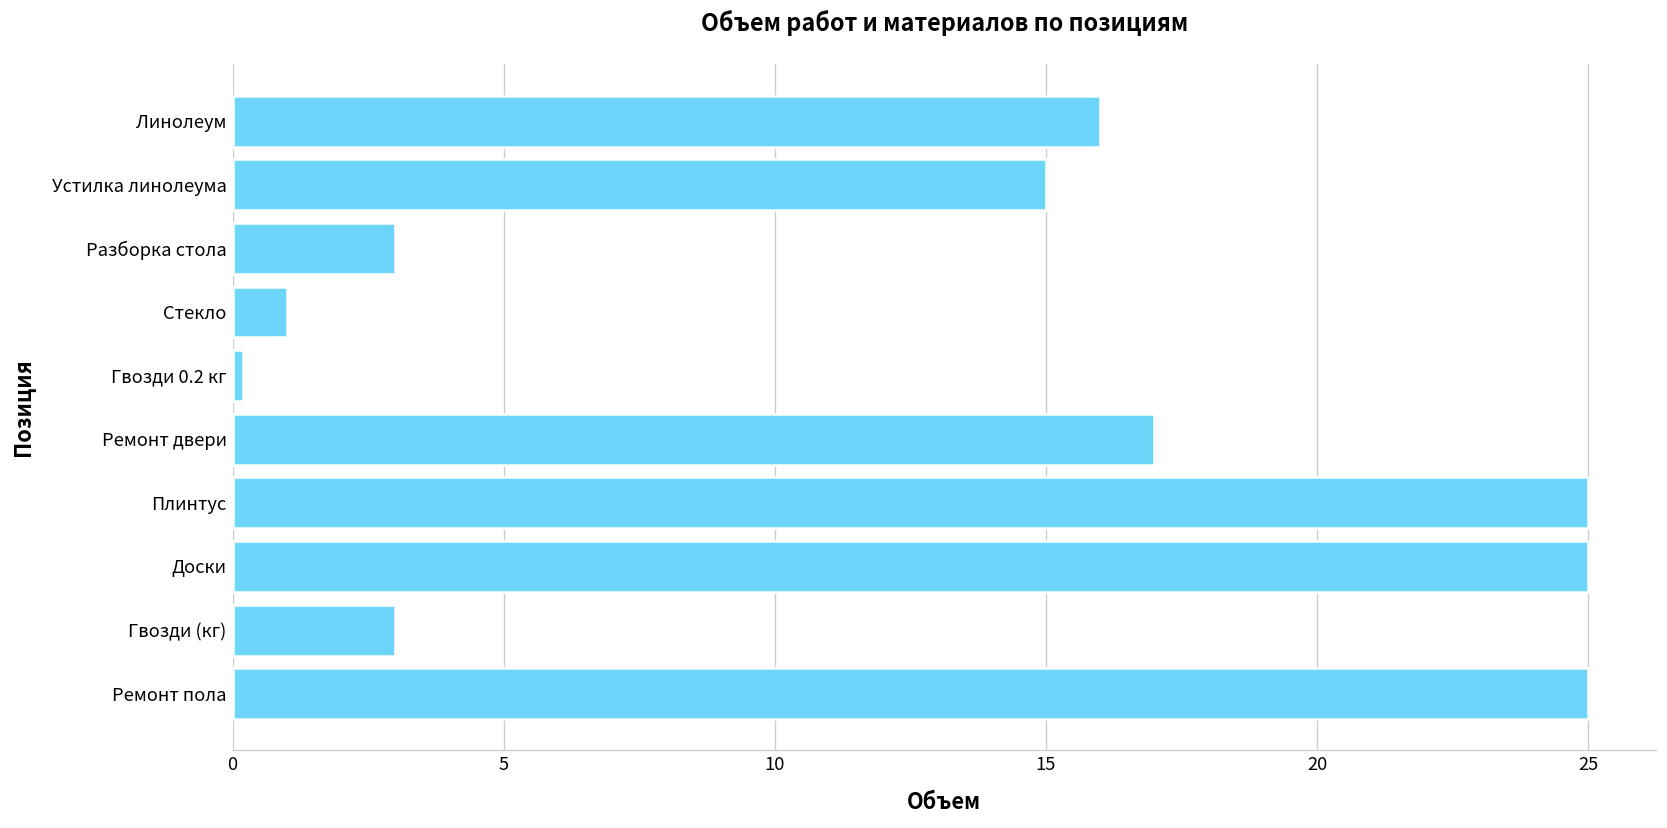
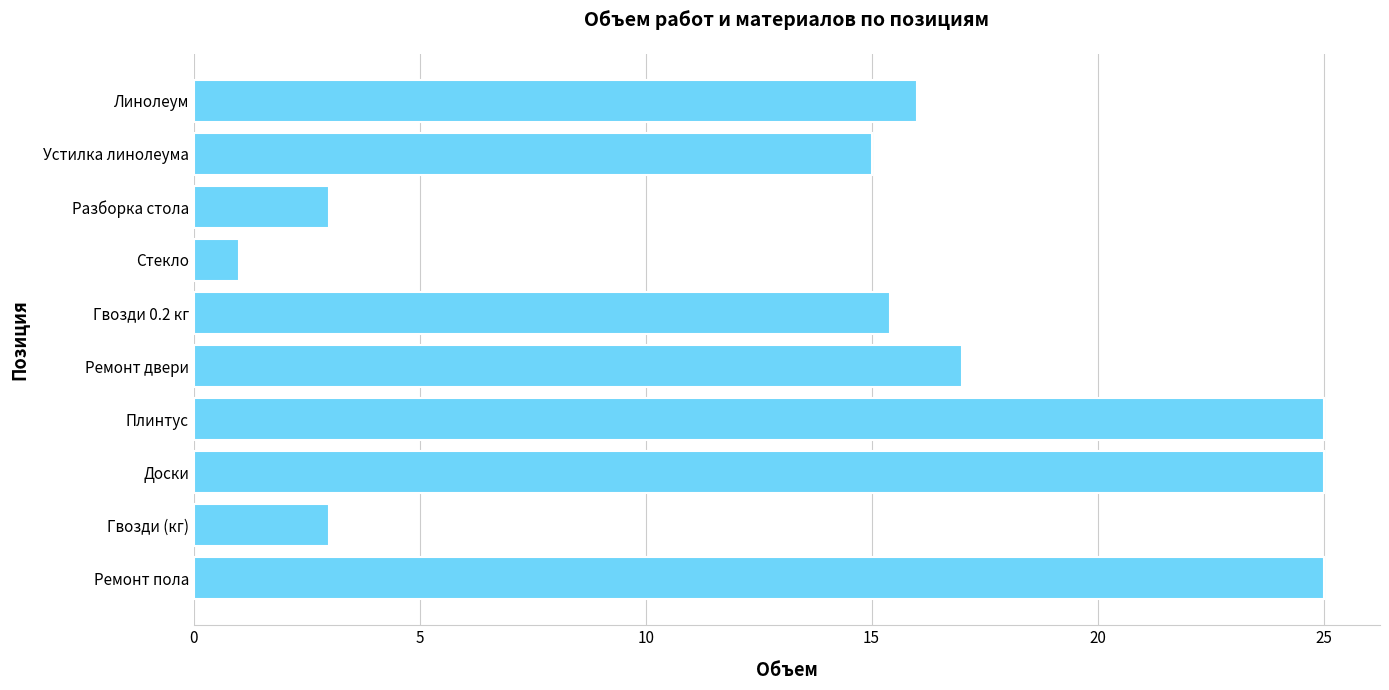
  {
    "Линолеум": 16.0,
    "Устилка линолеума": 15.0,
    "Разборка стола": 3.0,
    "Стекло": 1.0,
-   "Гвозди 0.2 кг": 0.2,
+   "Гвозди 0.2 кг": 15.4,
    "Ремонт двери": 17.0,
    "Плинтус": 25.0,
    "Доски": 25.0,
    "Гвозди (кг)": 3.0,
    "Ремонт пола": 25.0
  }
